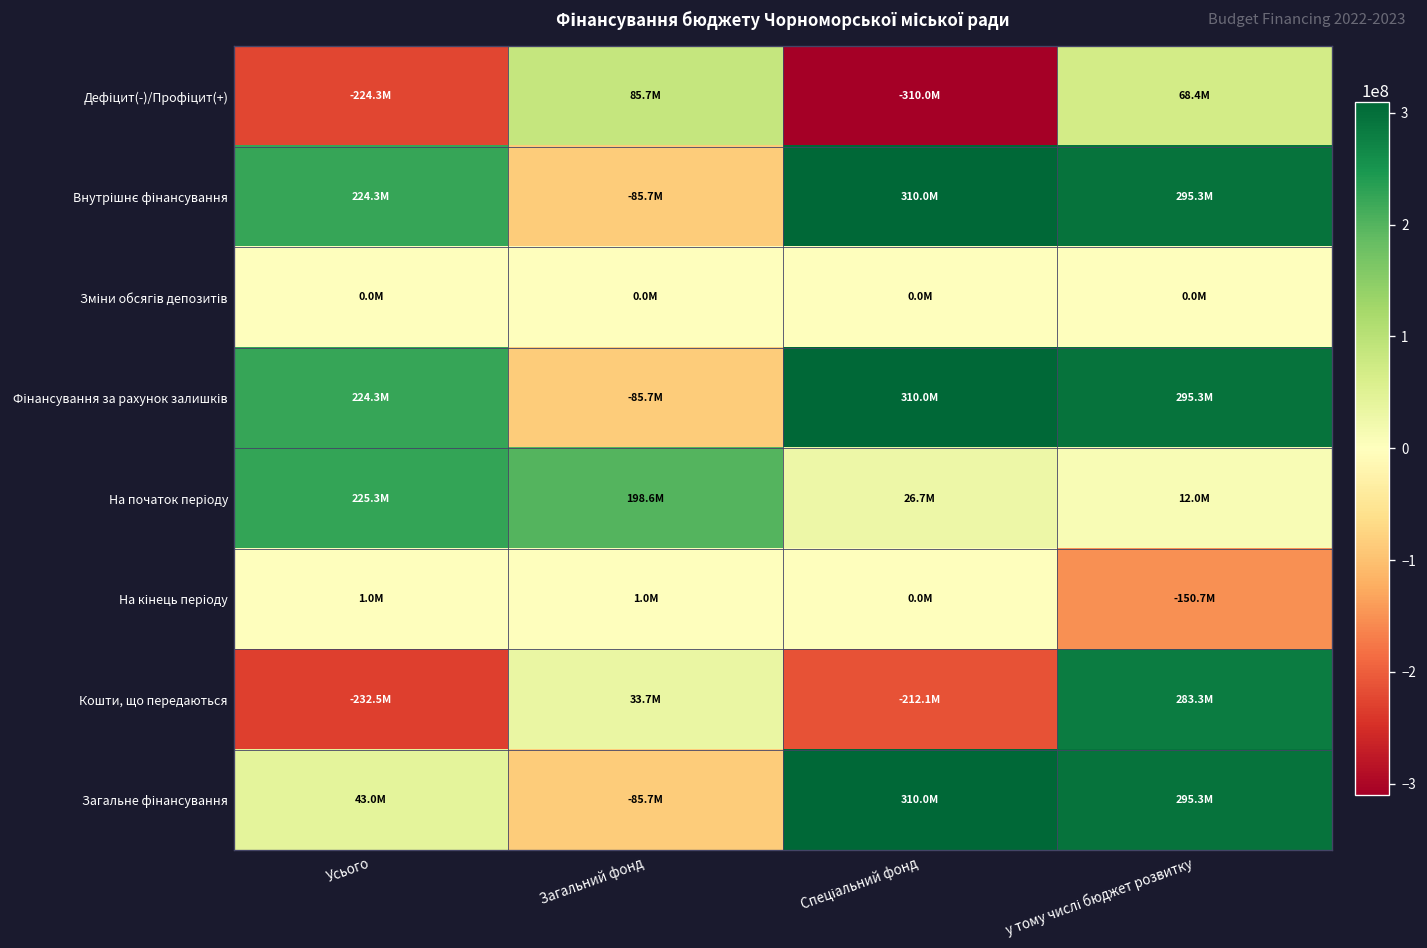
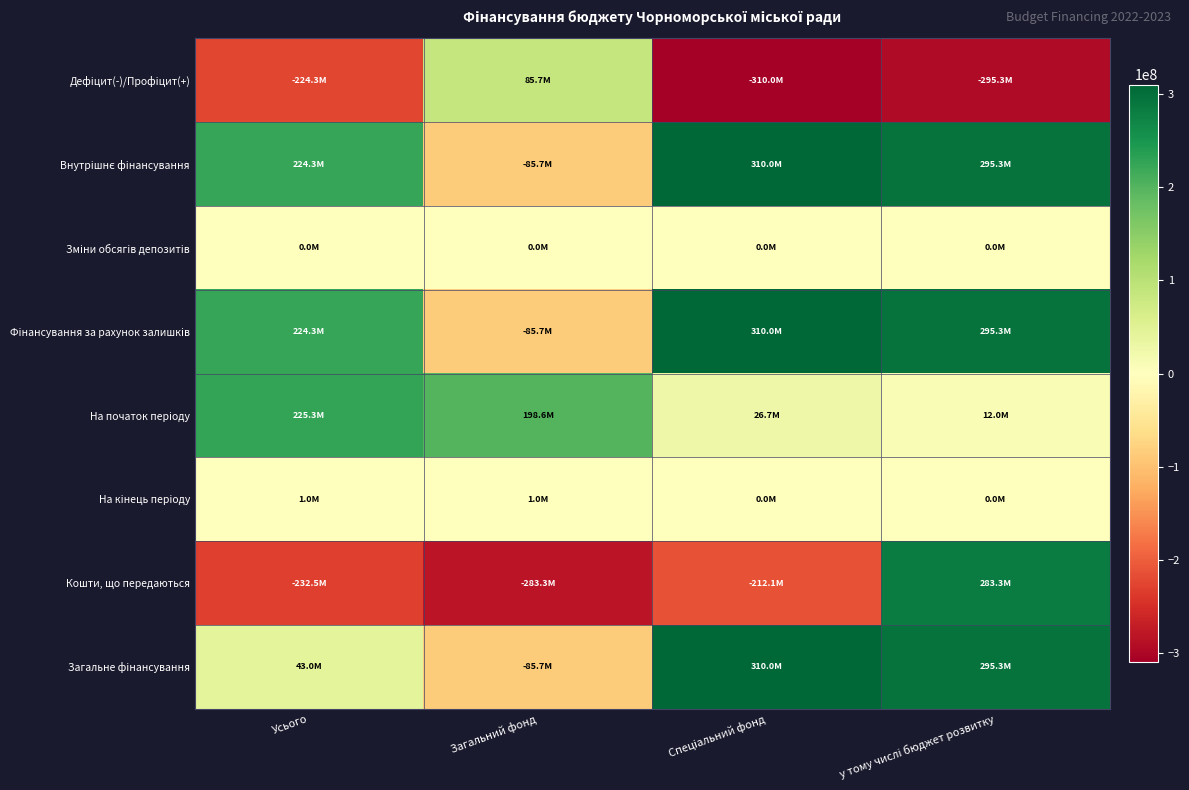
  {
    "Дефіцит(-)/Профіцит(+)": {
      "Усього": "-224.3M",
      "Загальний фонд": "85.7M",
      "Спеціальний фонд": "-310.0M",
-     "у тому числі бюджет розвитку": "68.4M"
+     "у тому числі бюджет розвитку": "-295.3M"
    },
    "Внутрішнє фінансування": {
      "Усього": "224.3M",
      "Загальний фонд": "-85.7M",
      "Спеціальний фонд": "310.0M",
      "у тому числі бюджет розвитку": "295.3M"
    },
    "Зміни обсягів депозитів": {
      "Усього": "0.0M",
      "Загальний фонд": "0.0M",
      "Спеціальний фонд": "0.0M",
      "у тому числі бюджет розвитку": "0.0M"
    },
    "Фінансування за рахунок залишків": {
      "Усього": "224.3M",
      "Загальний фонд": "-85.7M",
      "Спеціальний фонд": "310.0M",
      "у тому числі бюджет розвитку": "295.3M"
    },
    "На початок періоду": {
      "Усього": "225.3M",
      "Загальний фонд": "198.6M",
      "Спеціальний фонд": "26.7M",
      "у тому числі бюджет розвитку": "12.0M"
    },
    "На кінець періоду": {
      "Усього": "1.0M",
      "Загальний фонд": "1.0M",
      "Спеціальний фонд": "0.0M",
-     "у тому числі бюджет розвитку": "-150.7M"
+     "у тому числі бюджет розвитку": "0.0M"
    },
    "Кошти, що передаються": {
      "Усього": "-232.5M",
-     "Загальний фонд": "33.7M",
+     "Загальний фонд": "-283.3M",
      "Спеціальний фонд": "-212.1M",
      "у тому числі бюджет розвитку": "283.3M"
    },
    "Загальне фінансування": {
      "Усього": "43.0M",
      "Загальний фонд": "-85.7M",
      "Спеціальний фонд": "310.0M",
      "у тому числі бюджет розвитку": "295.3M"
    }
  }
